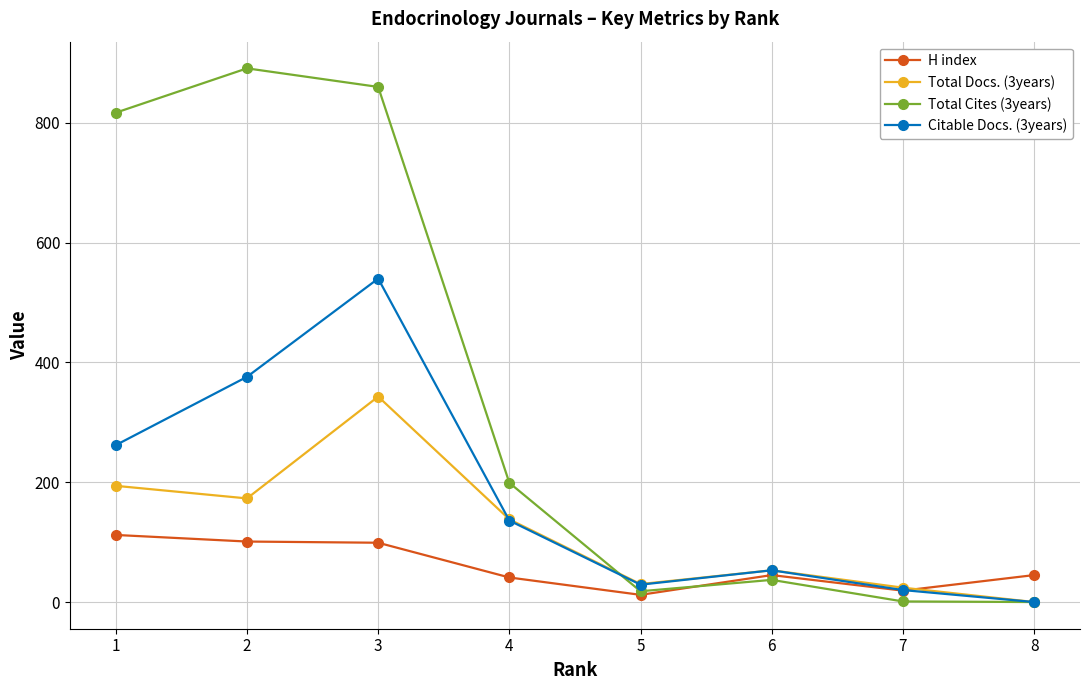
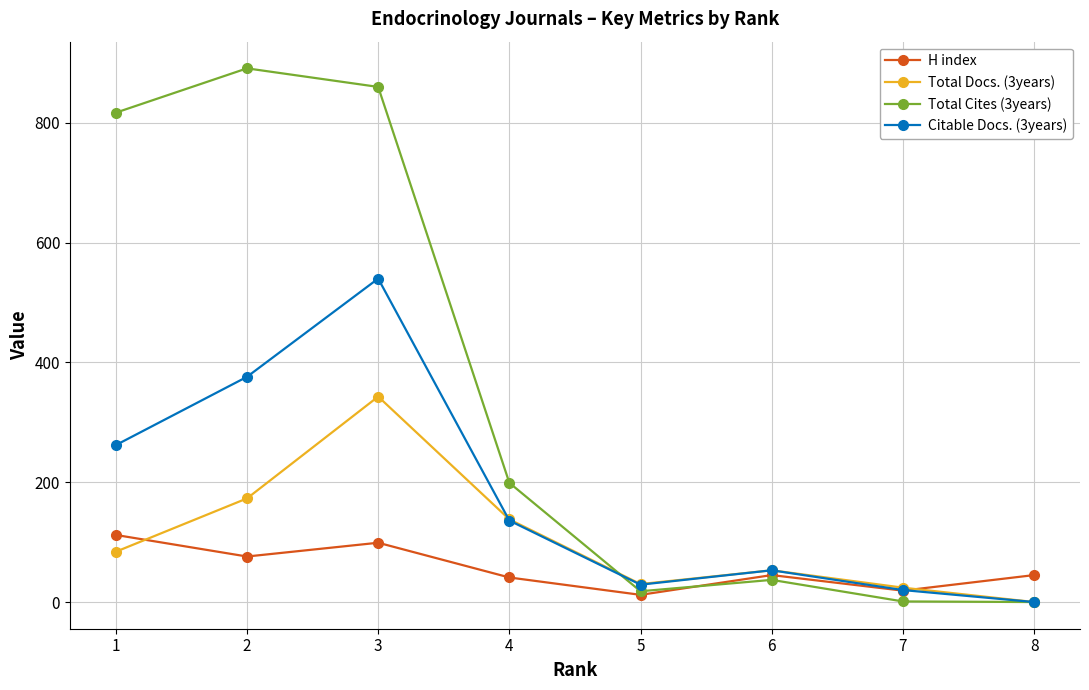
  {
    "H index": {
      "1": 110,
-     "2": 100,
+     "2": 80,
      "3": 100,
      "4": 40,
      "5": 10,
      "6": 50,
      "8": 50
    },
    "Total Docs. (3years)": {
-     "1": 190,
+     "1": 80,
      "2": 170,
      "3": 340
    },
    "Total Cites (3years)": {
      "1": 820,
      "2": 890,
      "3": 860,
      "4": 200,
      "5": 20,
      "6": 40,
      "7": 0
    },
    "Citable Docs. (3years)": {
      "1": 260,
      "2": 380,
      "3": 540
    }
  }
